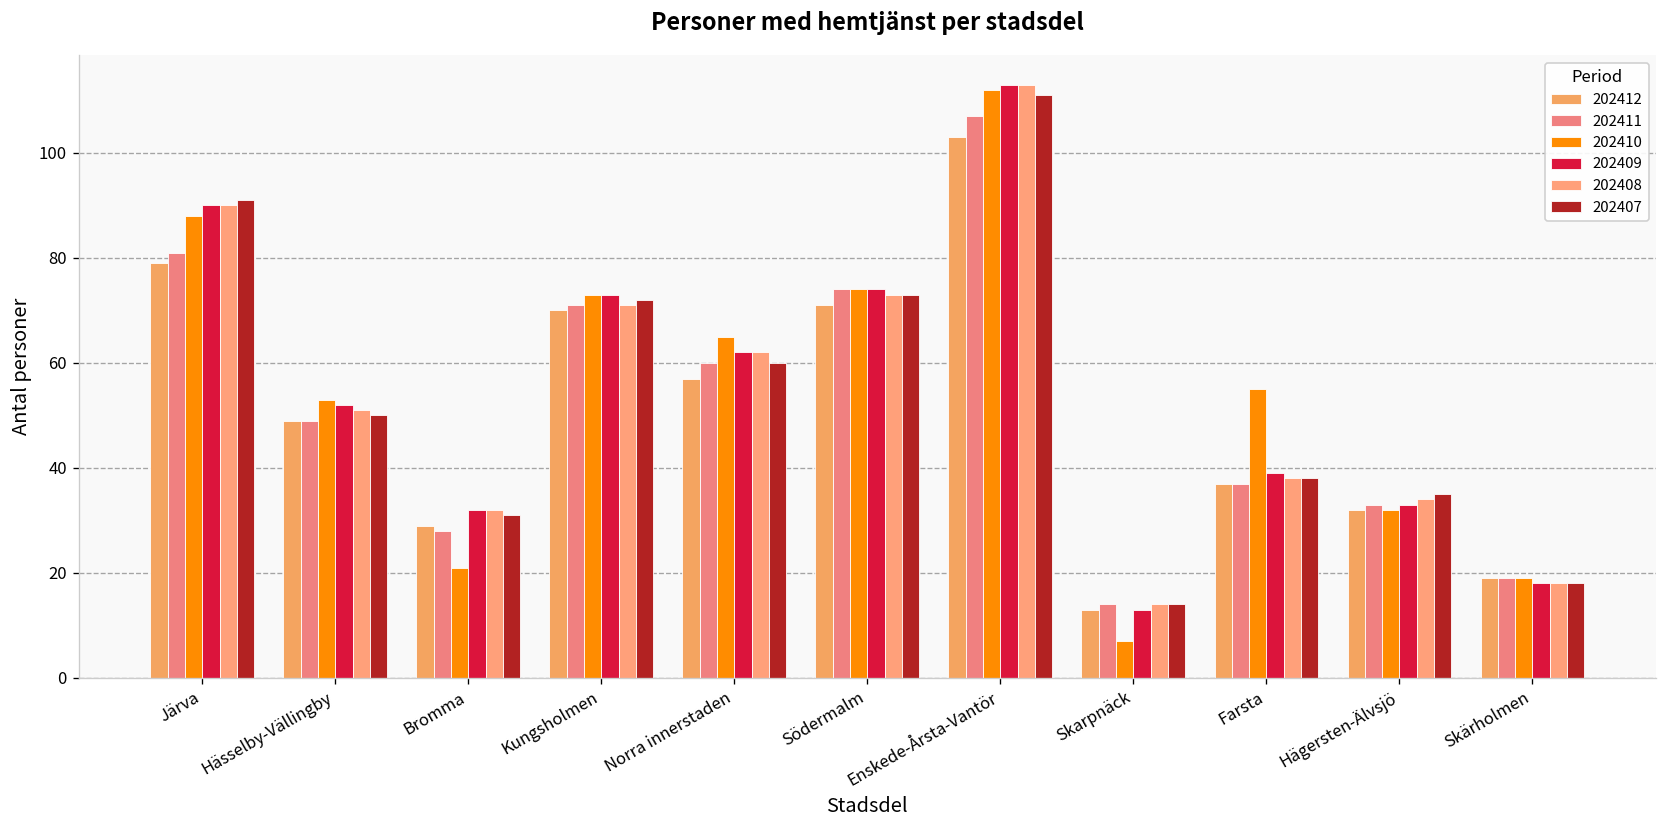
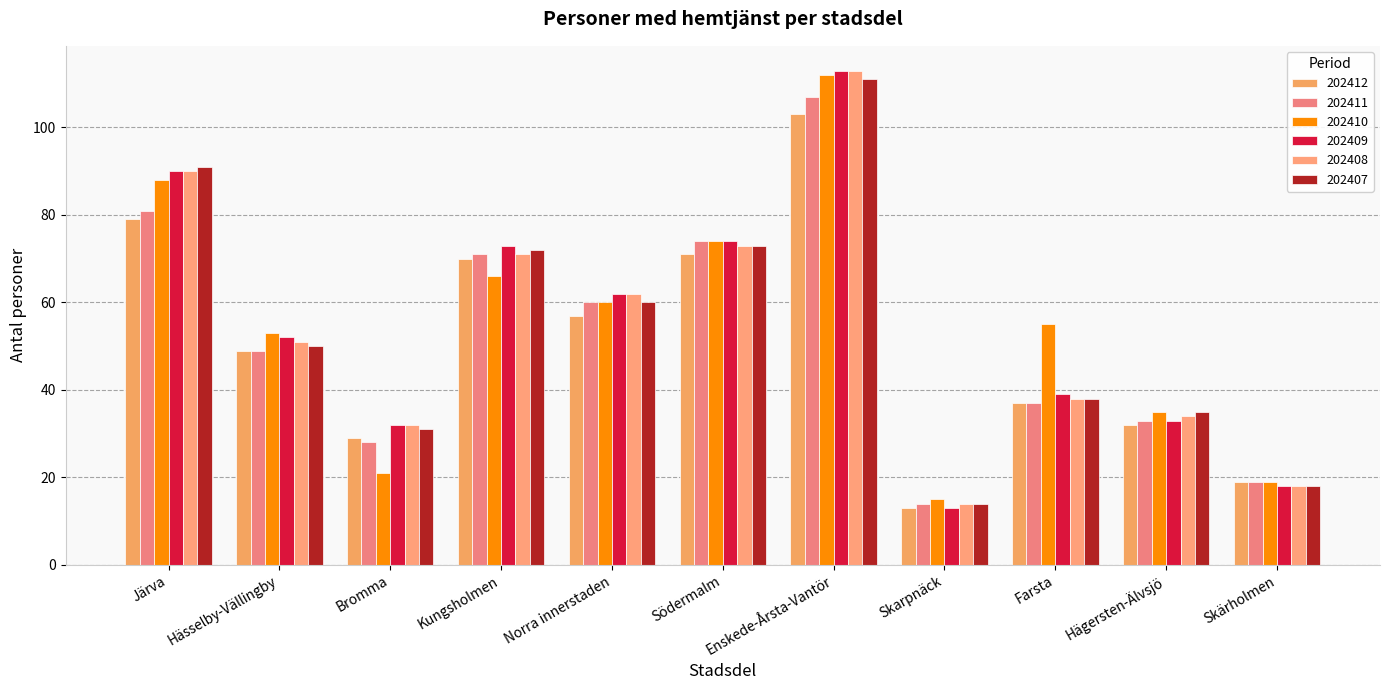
  {
    "202410": {
      "Järva": 88,
      "Hässelby-Vällingby": 53,
      "Bromma": 21,
-     "Kungsholmen": 73,
-     "Norra innerstaden": 65,
+     "Kungsholmen": 66,
+     "Norra innerstaden": 60,
      "Södermalm": 74,
      "Enskede-Årsta-Vantör": 112,
-     "Skarpnäck": 7,
+     "Skarpnäck": 15,
      "Farsta": 55,
-     "Hägersten-Älvsjö": 32,
+     "Hägersten-Älvsjö": 35,
      "Skärholmen": 19
    }
  }
